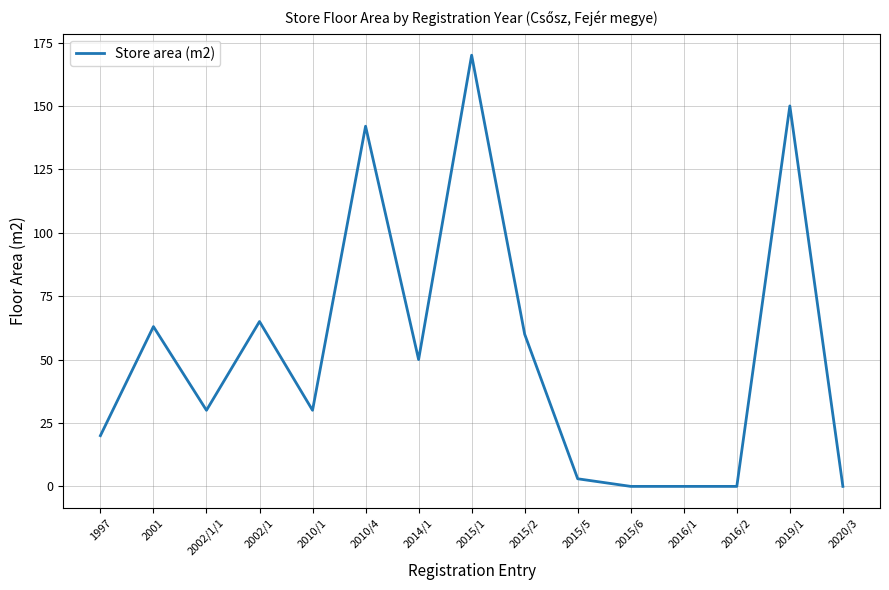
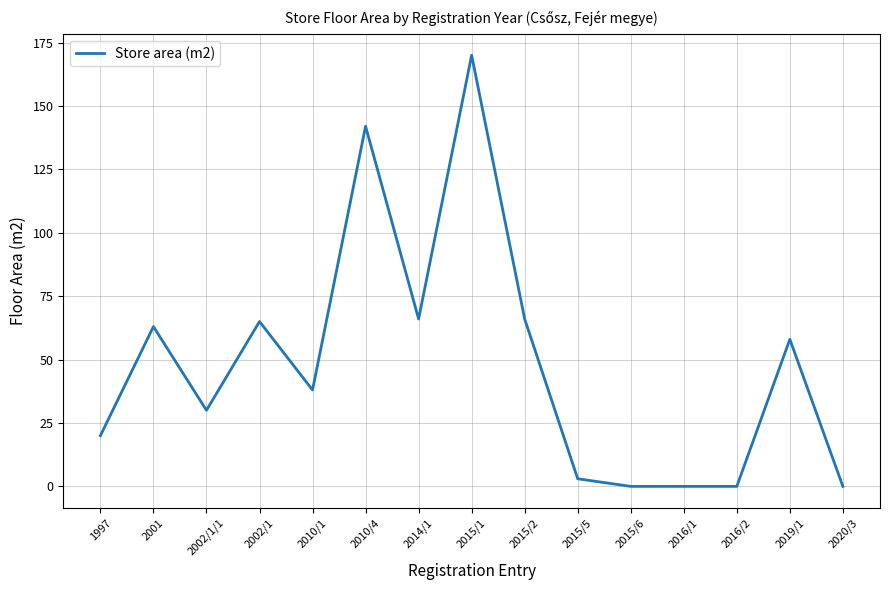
  {
    "1997": 20,
    "2001": 63,
    "2002/1/1": 30,
    "2002/1": 65,
-   "2010/1": 30,
+   "2010/1": 38,
    "2010/4": 142,
-   "2014/1": 50,
+   "2014/1": 66,
    "2015/1": 170,
-   "2015/2": 60,
+   "2015/2": 66,
    "2015/5": 3,
    "2015/6": 0,
    "2016/1": 0,
    "2016/2": 0,
-   "2019/1": 150,
+   "2019/1": 58,
    "2020/3": 0
  }
